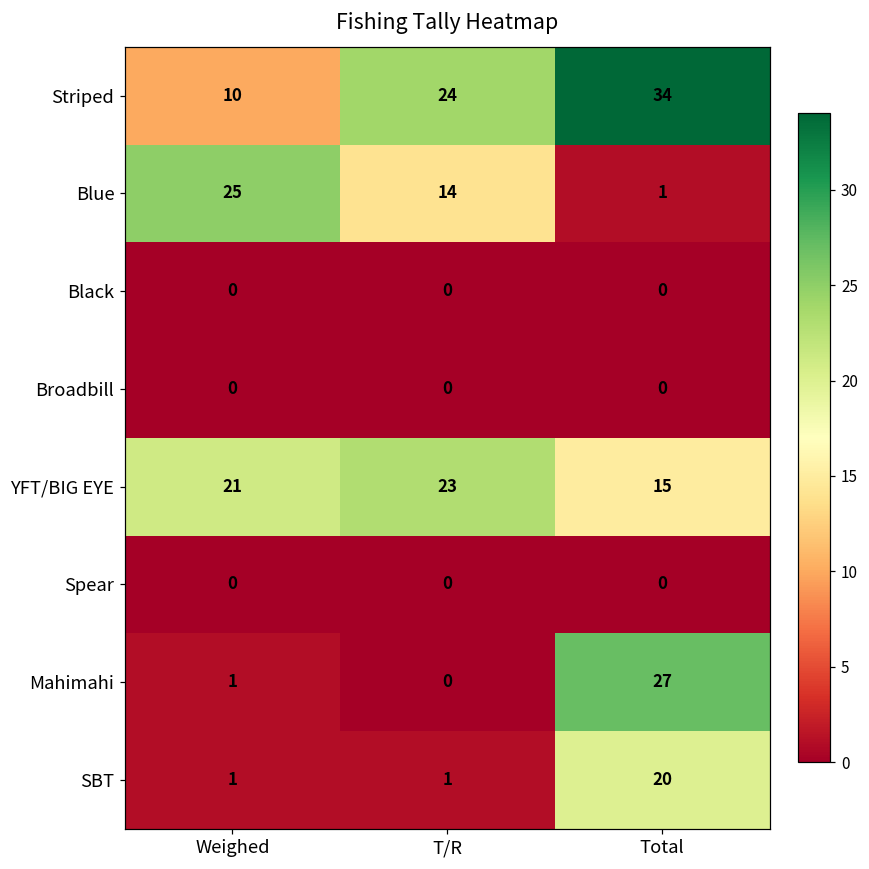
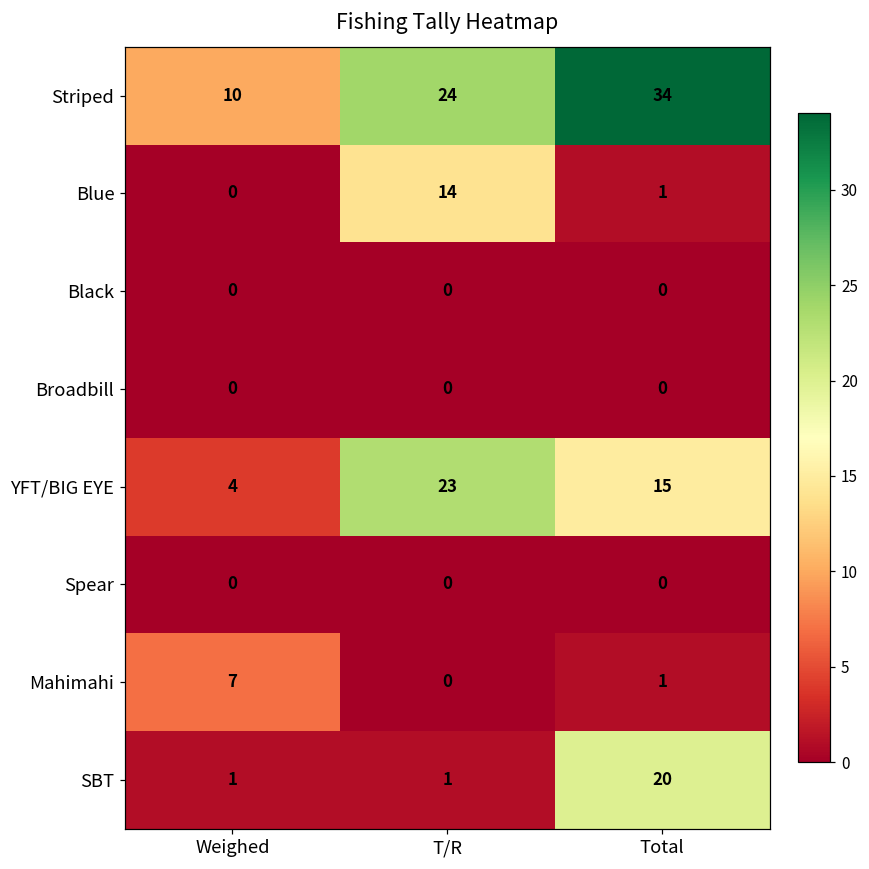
  {
    "Striped": {
      "Weighed": 10,
      "T/R": 24,
      "Total": 34
    },
    "Blue": {
-     "Weighed": 25,
+     "Weighed": 0,
      "T/R": 14,
      "Total": 1
    },
    "Black": {
      "Weighed": 0,
      "T/R": 0,
      "Total": 0
    },
    "Broadbill": {
      "Weighed": 0,
      "T/R": 0,
      "Total": 0
    },
    "YFT/BIG EYE": {
-     "Weighed": 21,
+     "Weighed": 4,
      "T/R": 23,
      "Total": 15
    },
    "Spear": {
      "Weighed": 0,
      "T/R": 0,
      "Total": 0
    },
    "Mahimahi": {
-     "Weighed": 1,
+     "Weighed": 7,
      "T/R": 0,
-     "Total": 27
+     "Total": 1
    },
    "SBT": {
      "Weighed": 1,
      "T/R": 1,
      "Total": 20
    }
  }
